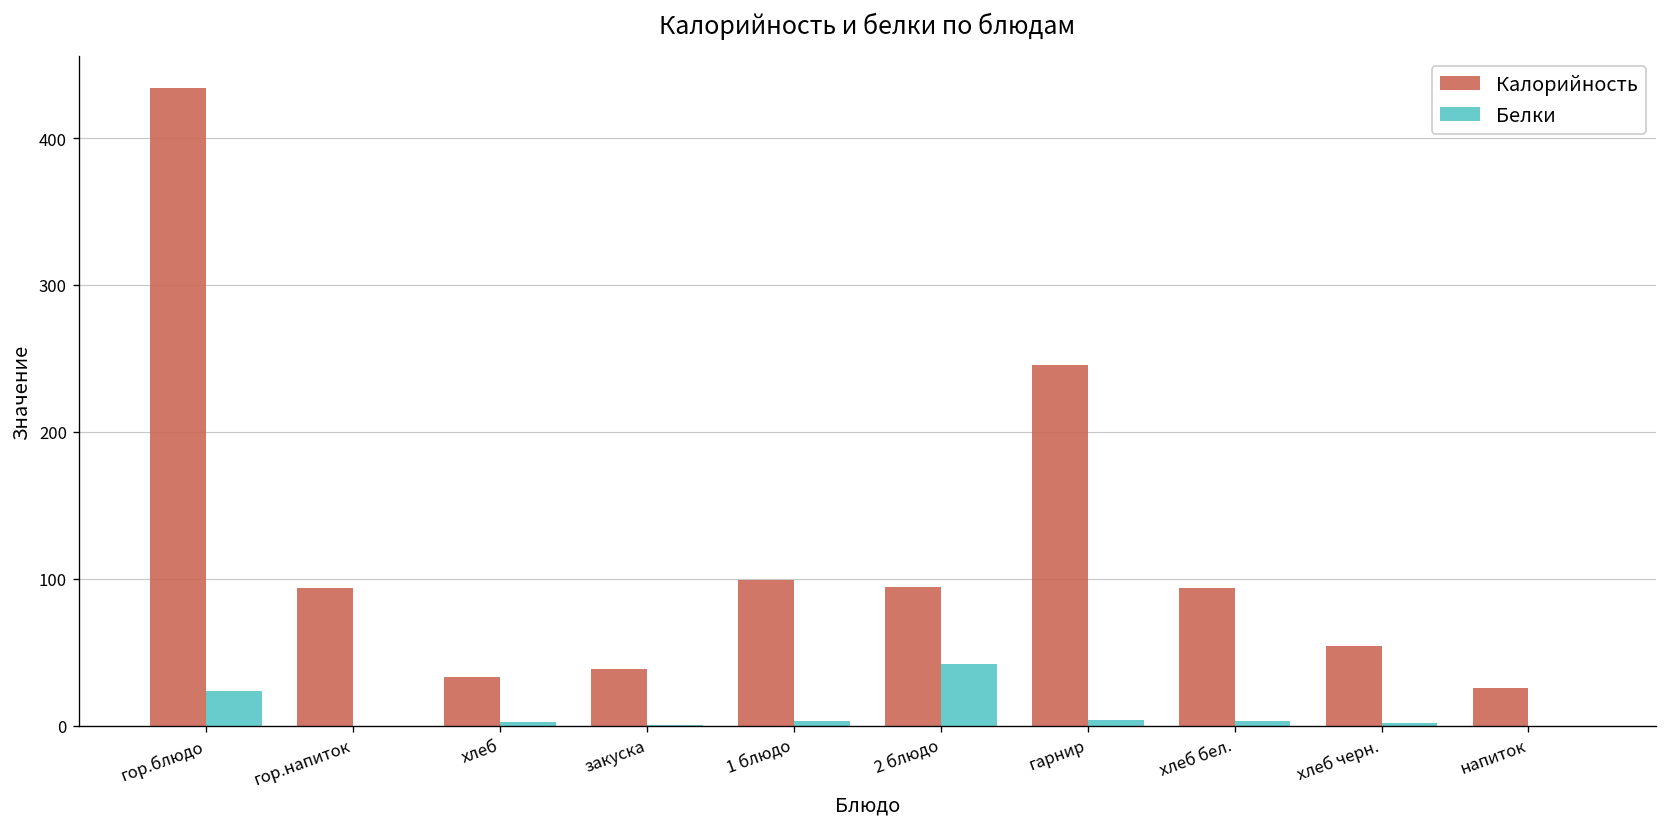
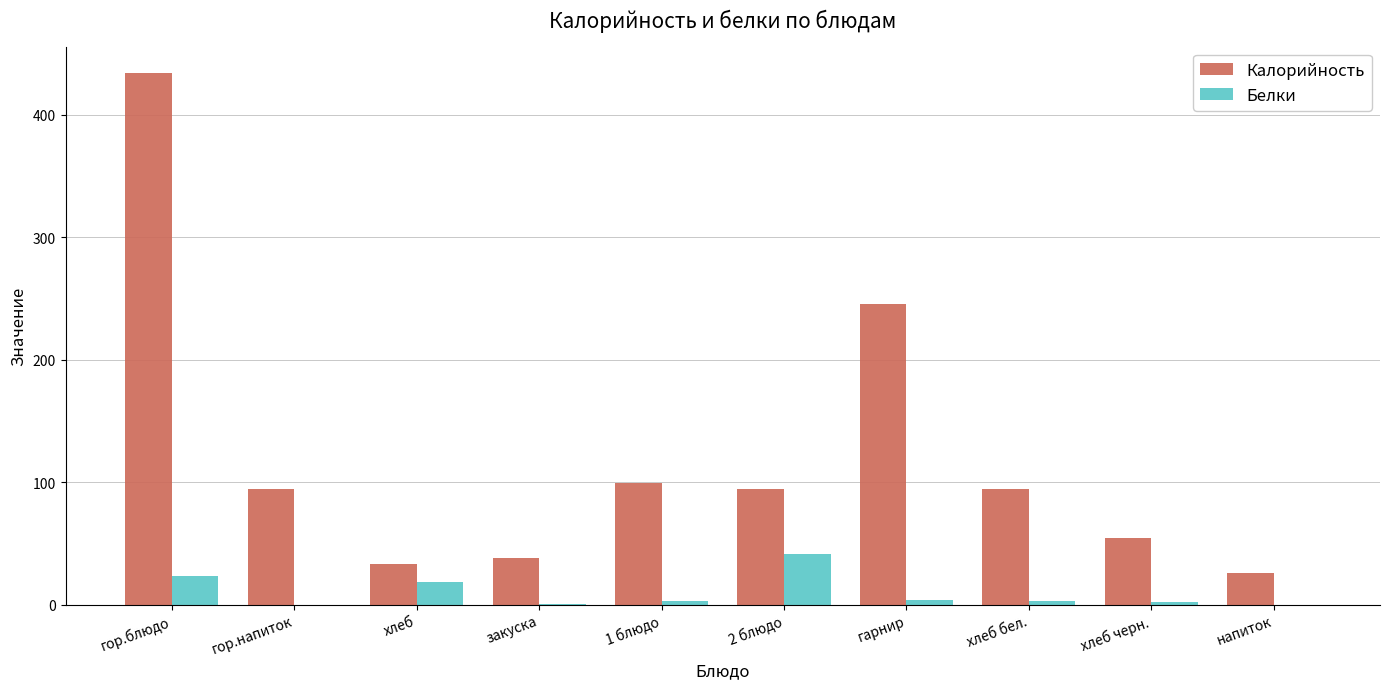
  {
    "Калорийность": {
      "гор.блюдо": 434,
      "гор.напиток": 94,
      "хлеб": 33,
      "закуска": 38,
      "1 блюдо": 99,
      "2 блюдо": 95,
      "гарнир": 246,
      "хлеб бел.": 94,
      "хлеб черн.": 54,
      "напиток": 26
    },
    "Белки": {
      "гор.блюдо": 24,
      "гор.напиток": 0,
-     "хлеб": 2,
+     "хлеб": 18,
      "1 блюдо": 3,
      "2 блюдо": 42,
      "гарнир": 4,
      "хлеб бел.": 3,
      "напиток": 0
    }
  }
